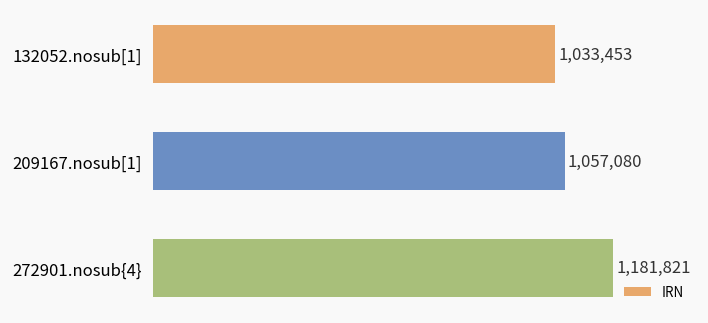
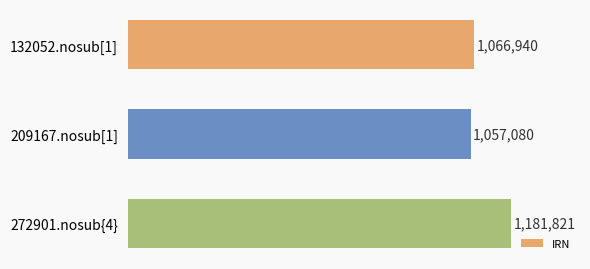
  {
-   "132052.nosub[1]": "1,033,453",
+   "132052.nosub[1]": "1,066,940",
    "209167.nosub[1]": "1,057,080",
    "272901.nosub{4}": "1,181,821"
  }
